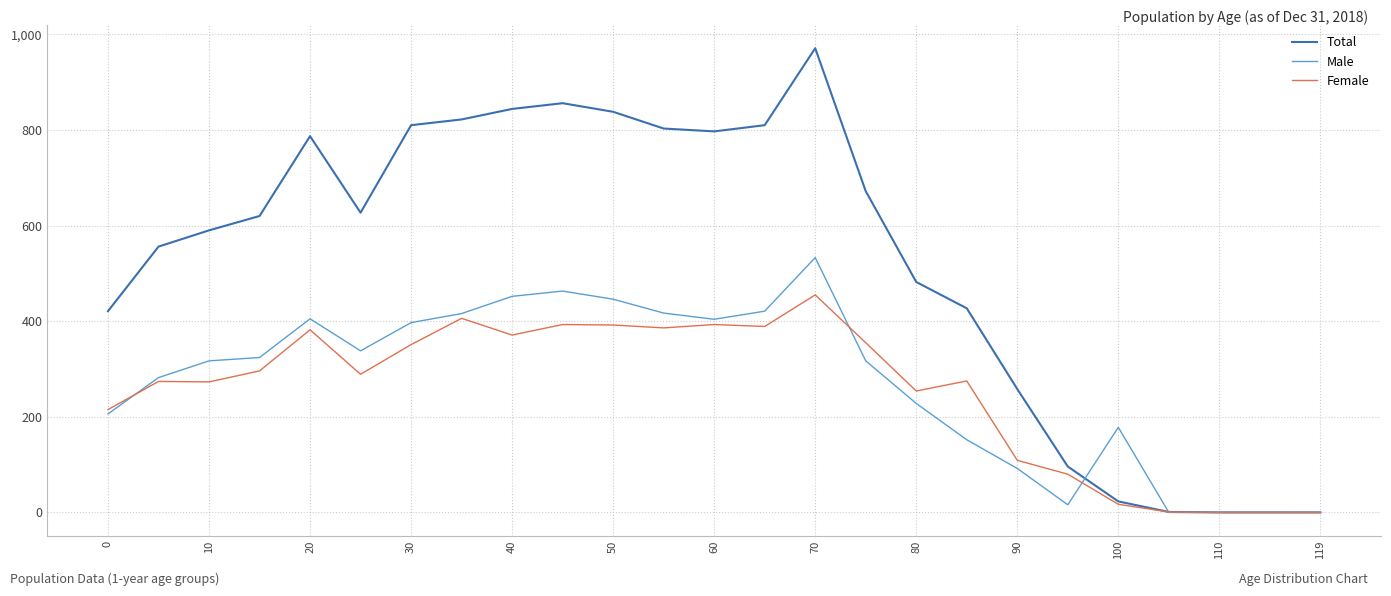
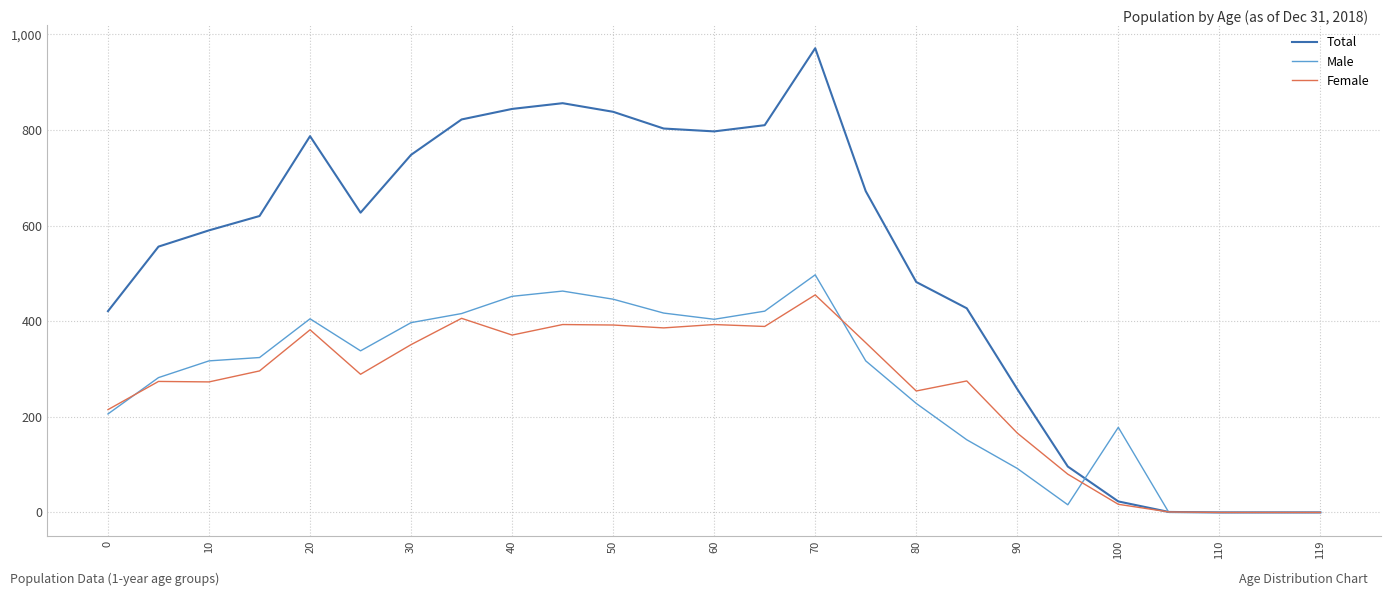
  {
    "Total": {
      "0": 420,
      "10": 590,
      "20": 790,
-     "30": 810,
+     "30": 750,
      "40": 840,
      "50": 840,
      "60": 800,
      "70": 970,
      "80": 480,
      "90": 260,
      "100": 20
    },
    "Male": {
      "0": 210,
      "10": 320,
      "20": 410,
      "30": 400,
      "40": 450,
      "50": 450,
      "60": 400,
-     "70": 530,
+     "70": 500,
      "80": 230,
      "90": 90,
      "100": 180
    },
    "Female": {
      "0": 220,
      "10": 270,
      "20": 380,
      "30": 350,
      "40": 370,
      "50": 390,
      "60": 390,
      "70": 460,
      "80": 250,
-     "90": 110,
+     "90": 170,
      "100": 20
    }
  }
